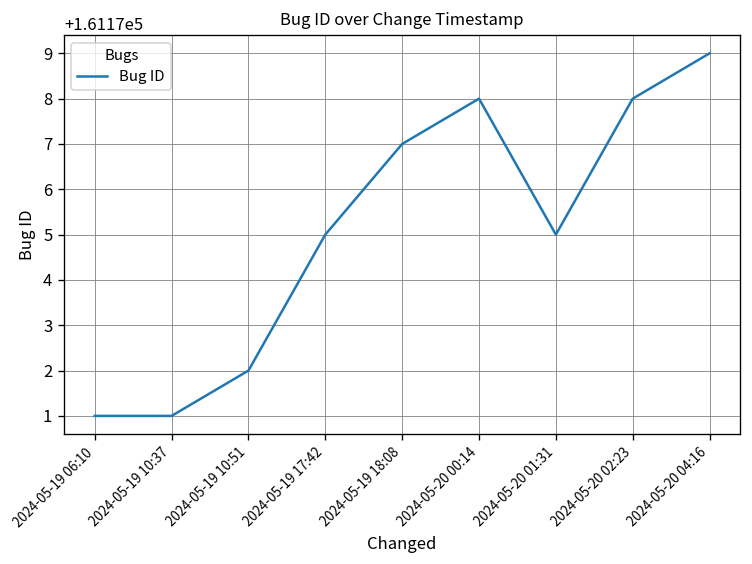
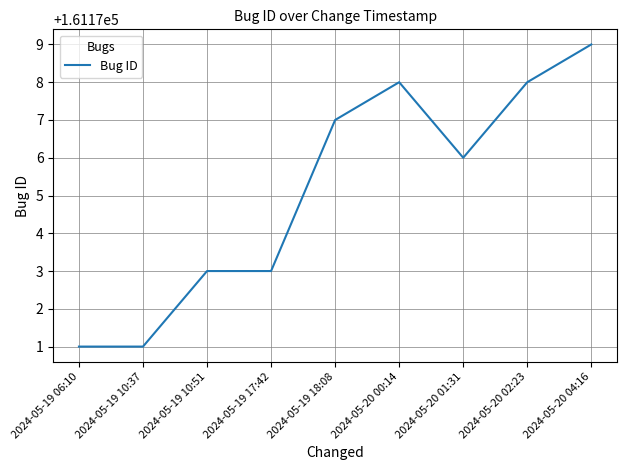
  {
    "2024-05-19 06:10": 161171,
    "2024-05-19 10:37": 161171,
-   "2024-05-19 10:51": 161172,
-   "2024-05-19 17:42": 161175,
+   "2024-05-19 10:51": 161173,
+   "2024-05-19 17:42": 161173,
    "2024-05-19 18:08": 161177,
    "2024-05-20 00:14": 161178,
-   "2024-05-20 01:31": 161175,
+   "2024-05-20 01:31": 161176,
    "2024-05-20 02:23": 161178,
    "2024-05-20 04:16": 161179
  }
